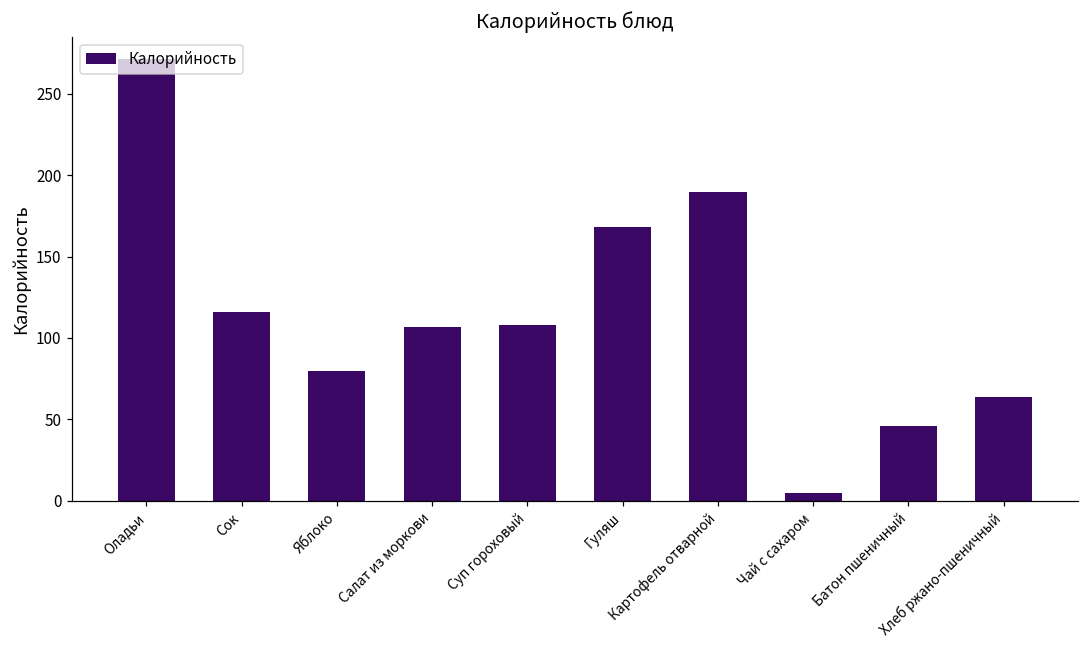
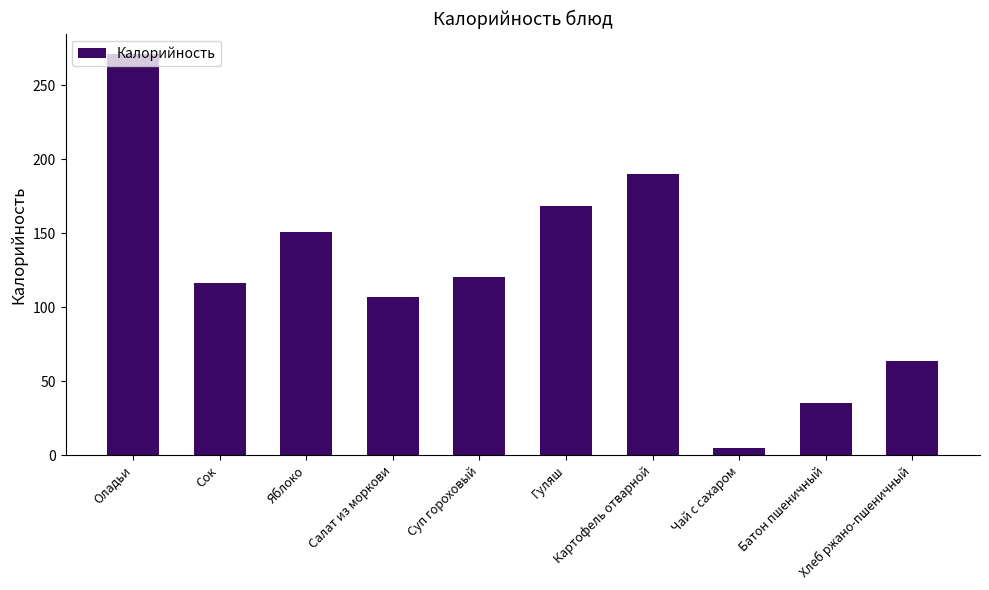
  {
    "Сок": 116,
-   "Яблоко": 80,
+   "Яблоко": 151,
    "Салат из моркови": 107,
-   "Суп гороховый": 108,
+   "Суп гороховый": 121,
    "Гуляш": 168,
    "Картофель отварной": 190,
    "Чай с сахаром": 5,
-   "Батон пшеничный": 46,
+   "Батон пшеничный": 35,
    "Хлеб ржано-пшеничный": 63
  }
